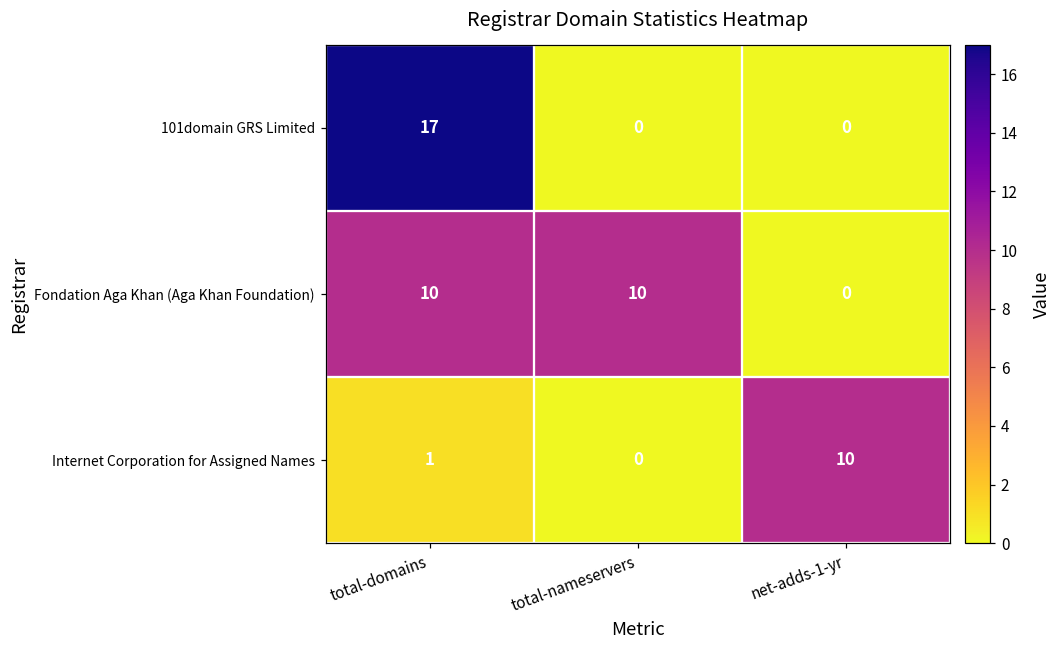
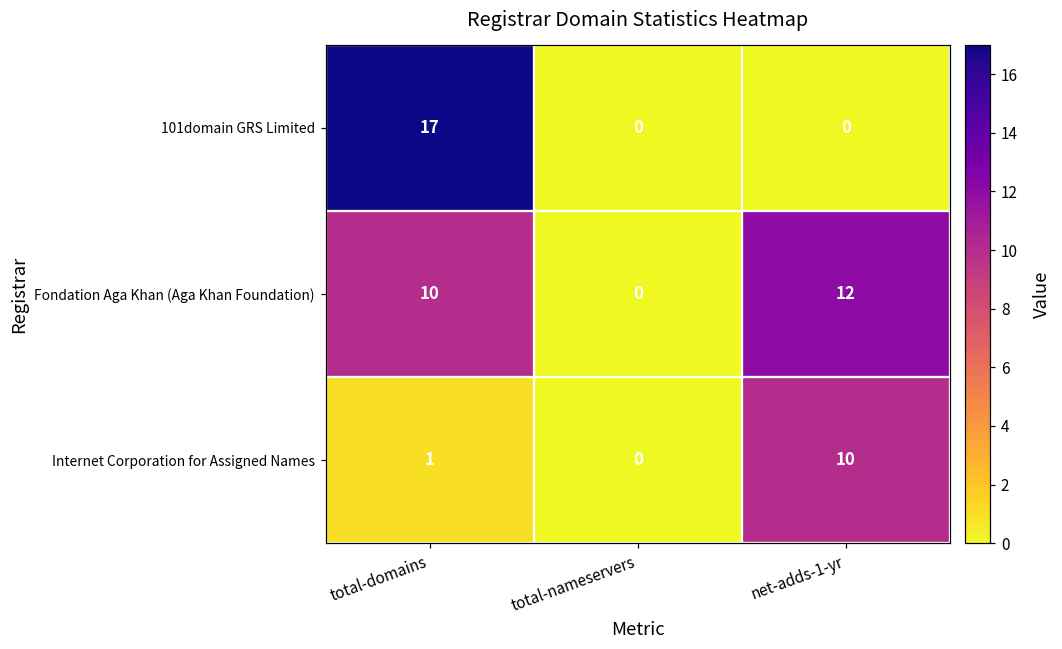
  {
    "101domain GRS Limited": {
      "total-domains": 17,
      "total-nameservers": 0,
      "net-adds-1-yr": 0
    },
    "Fondation Aga Khan (Aga Khan Foundation)": {
      "total-domains": 10,
-     "total-nameservers": 10,
-     "net-adds-1-yr": 0
+     "total-nameservers": 0,
+     "net-adds-1-yr": 12
    },
    "Internet Corporation for Assigned Names": {
      "total-domains": 1,
      "total-nameservers": 0,
      "net-adds-1-yr": 10
    }
  }
